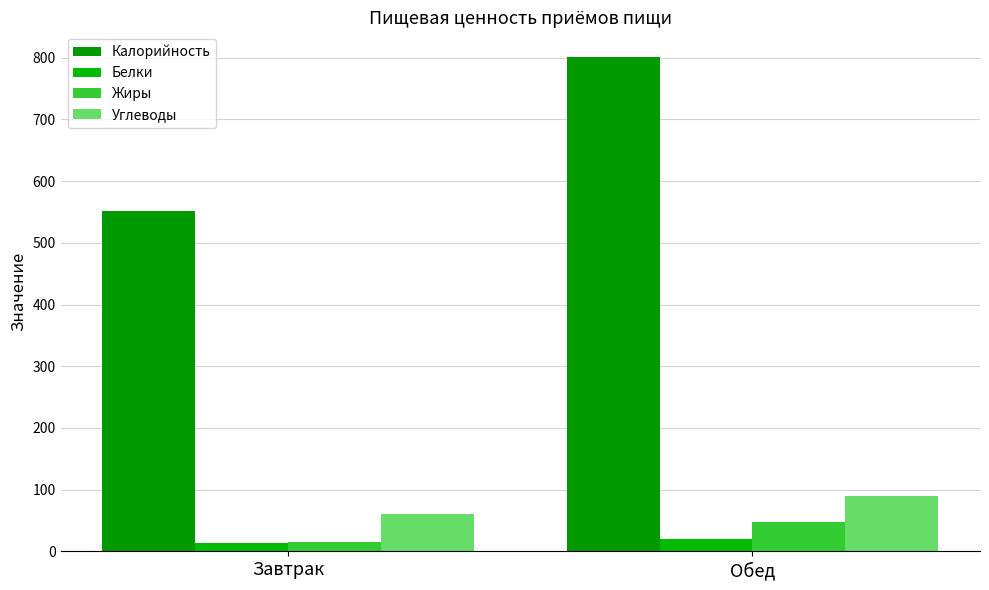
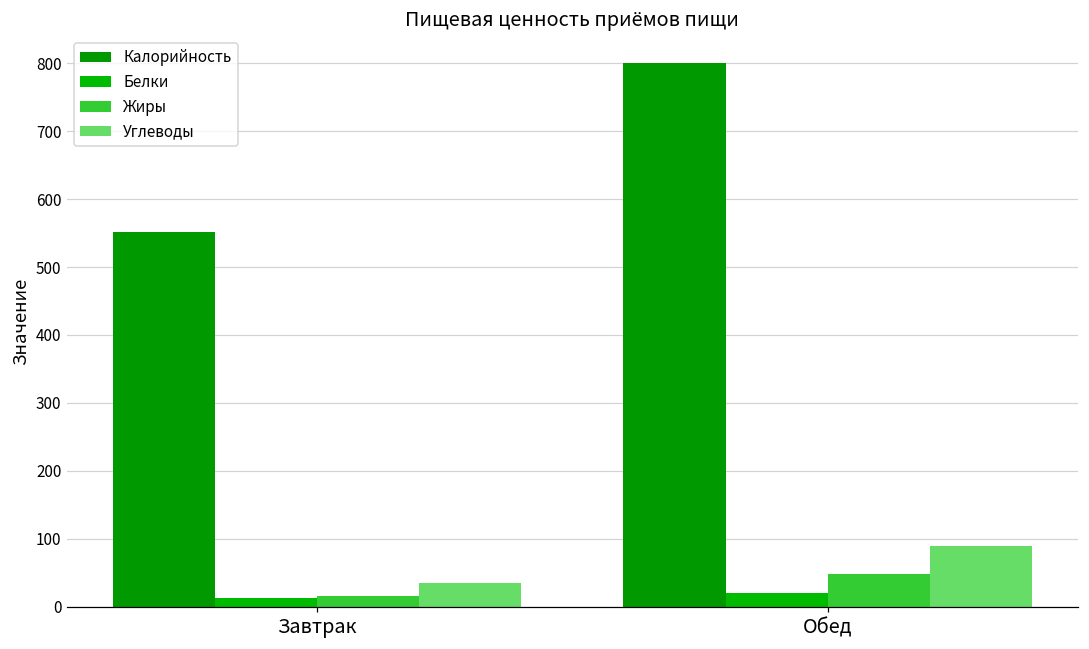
  {
    "Жиры": {
      "Завтрак": 10,
      "Обед": 50
    },
    "Углеводы": {
-     "Завтрак": 60,
+     "Завтрак": 30,
      "Обед": 90
    }
  }
